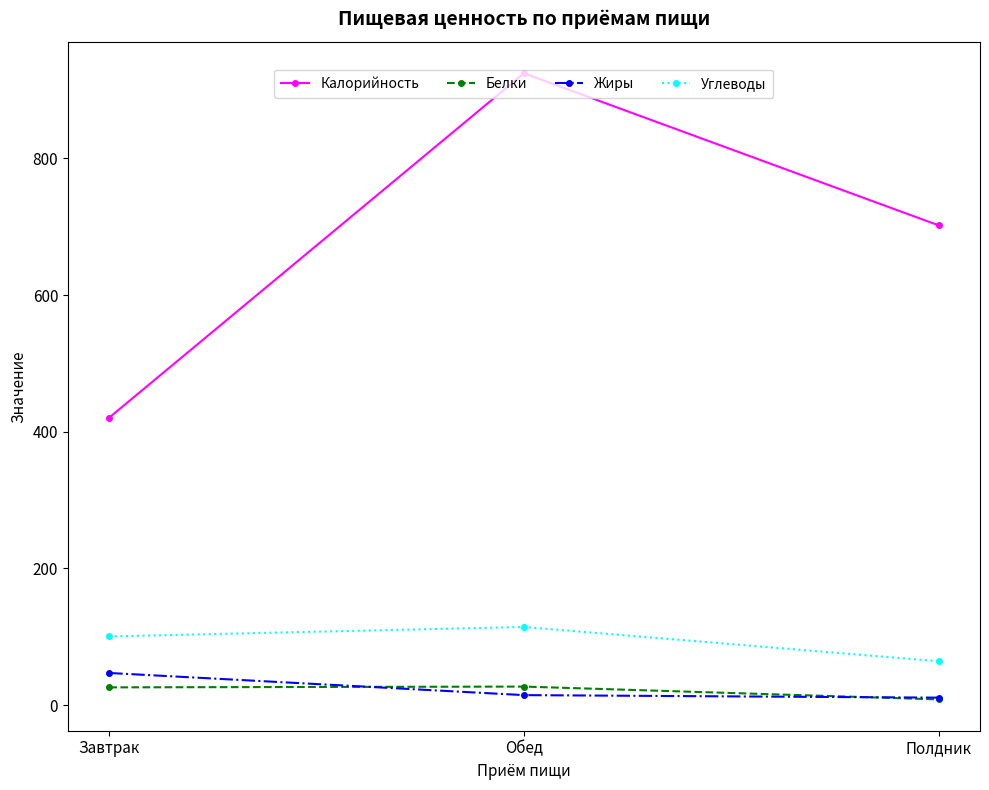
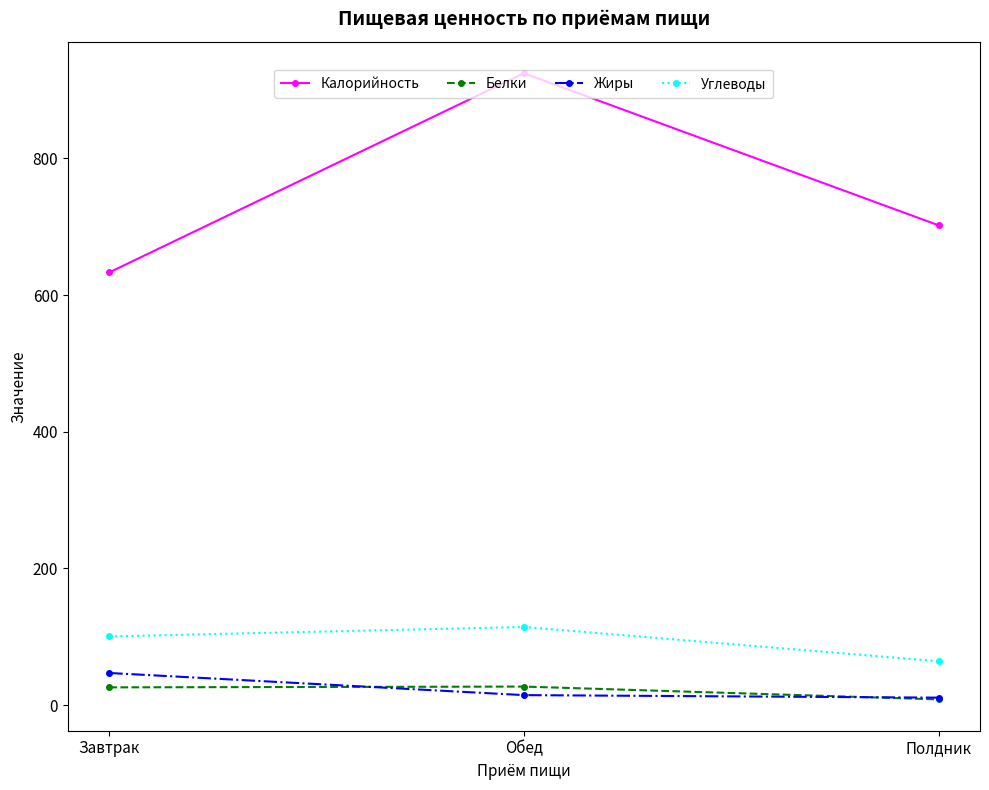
  {
    "Калорийность": {
-     "Завтрак": 420,
+     "Завтрак": 630,
      "Полдник": 700
    },
    "Белки": {
      "Завтрак": 30,
      "Обед": 30
    },
    "Жиры": {
      "Завтрак": 50,
      "Обед": 10
    },
    "Углеводы": {
      "Завтрак": 100,
      "Обед": 110,
      "Полдник": 60
    }
  }
